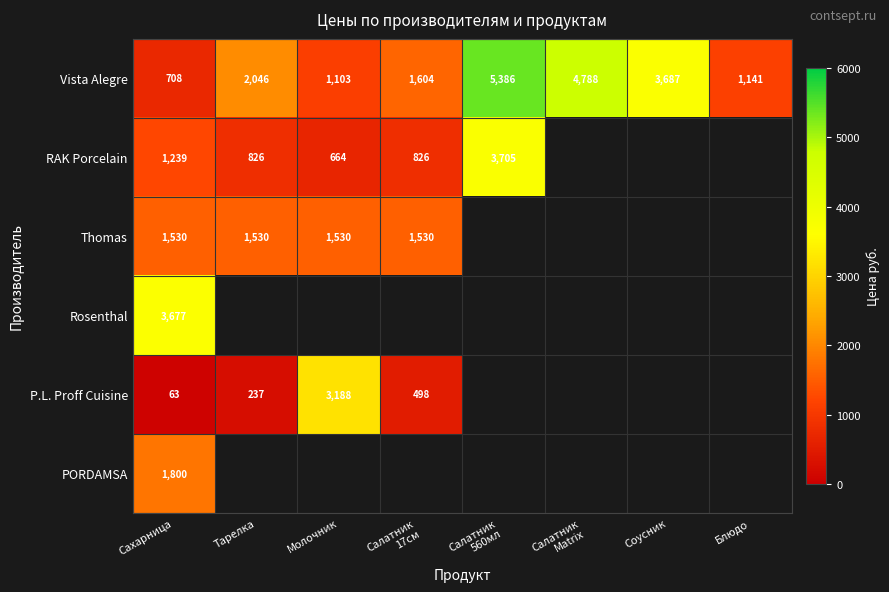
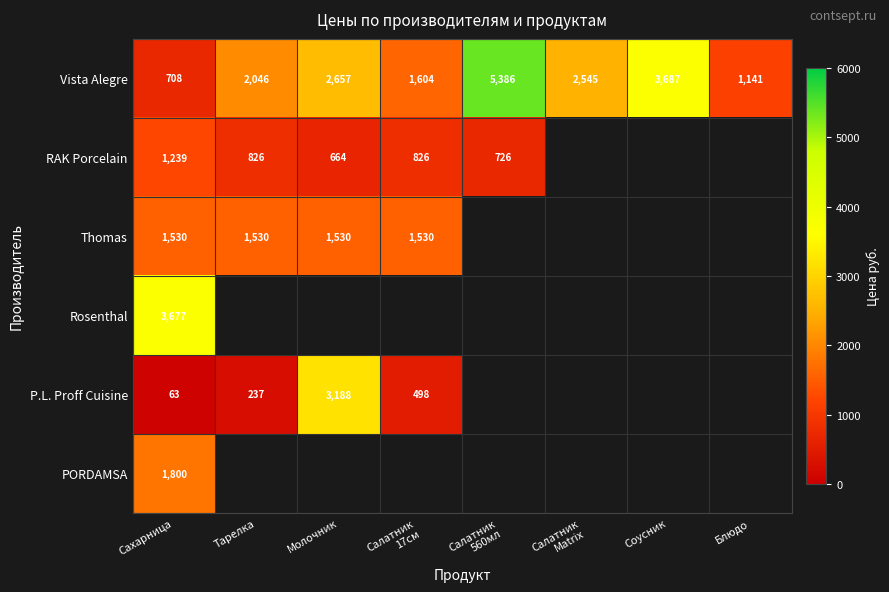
  {
    "Vista Alegre": {
      "Сахарница": "708",
      "Тарелка": "2,046",
-     "Молочник": "1,103",
+     "Молочник": "2,657",
      "Салатник 17см": "1,604",
      "Салатник 560мл": "5,386",
-     "Салатник Matrix": "4,788",
+     "Салатник Matrix": "2,545",
      "Соусник": "3,687",
      "Блюдо": "1,141"
    },
    "RAK Porcelain": {
      "Сахарница": "1,239",
      "Тарелка": "826",
      "Молочник": "664",
      "Салатник 17см": "826",
-     "Салатник 560мл": "3,705"
+     "Салатник 560мл": "726"
    },
    "Thomas": {
      "Сахарница": "1,530",
      "Тарелка": "1,530",
      "Молочник": "1,530",
      "Салатник 17см": "1,530"
    },
    "Rosenthal": {
      "Сахарница": "3,677"
    },
    "P.L. Proff Cuisine": {
      "Сахарница": "63",
      "Тарелка": "237",
      "Молочник": "3,188",
      "Салатник 17см": "498"
    },
    "PORDAMSA": {
      "Сахарница": "1,800"
    }
  }
